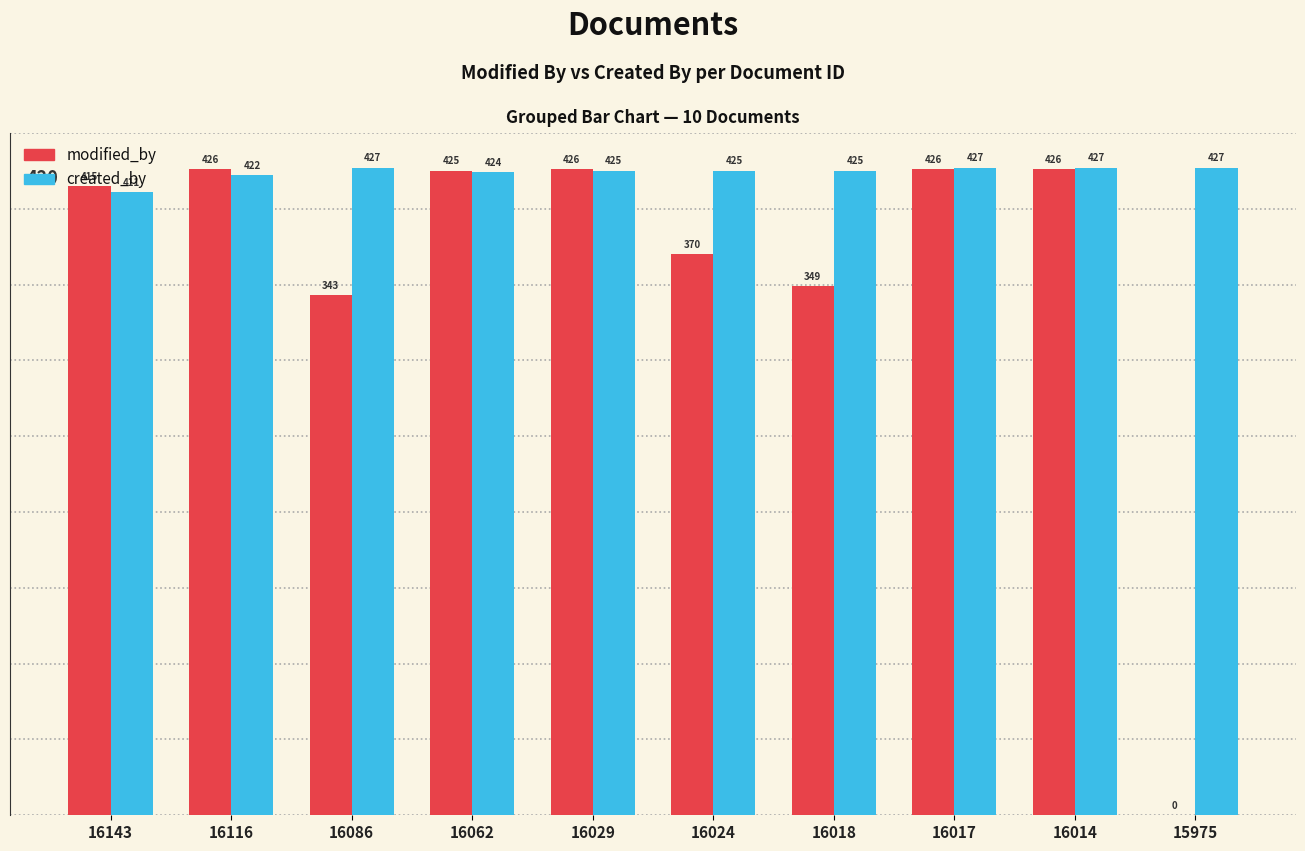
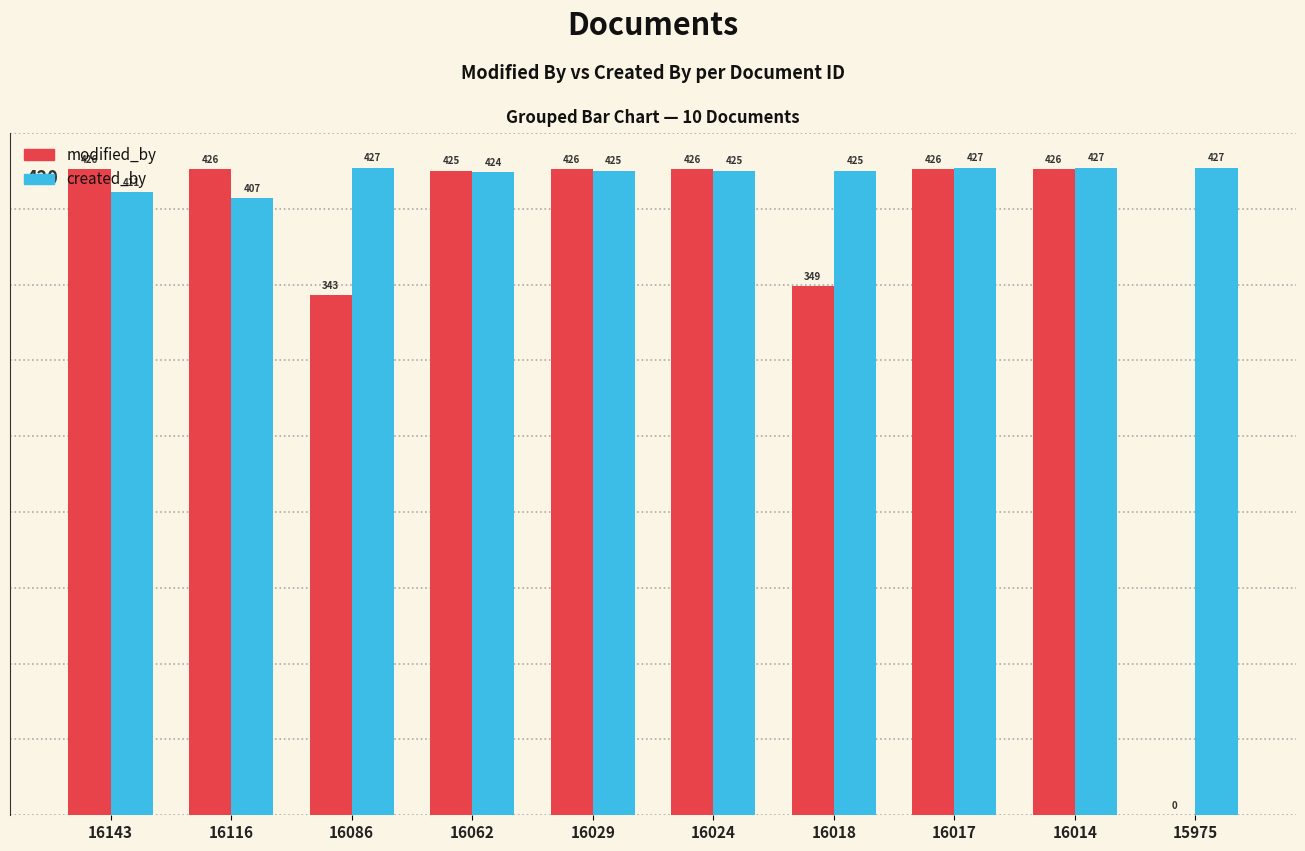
  {
    "modified_by": {
-     "16143": 415,
+     "16143": 426,
      "16116": 426,
      "16086": 343,
      "16062": 425,
      "16029": 426,
-     "16024": 370,
+     "16024": 426,
      "16018": 349,
      "16017": 426,
      "16014": 426,
      "15975": 0
    },
    "created_by": {
      "16143": 411,
-     "16116": 422,
+     "16116": 407,
      "16086": 427,
      "16062": 424,
      "16029": 425,
      "16024": 425,
      "16018": 425,
      "16017": 427,
      "16014": 427,
      "15975": 427
    }
  }
